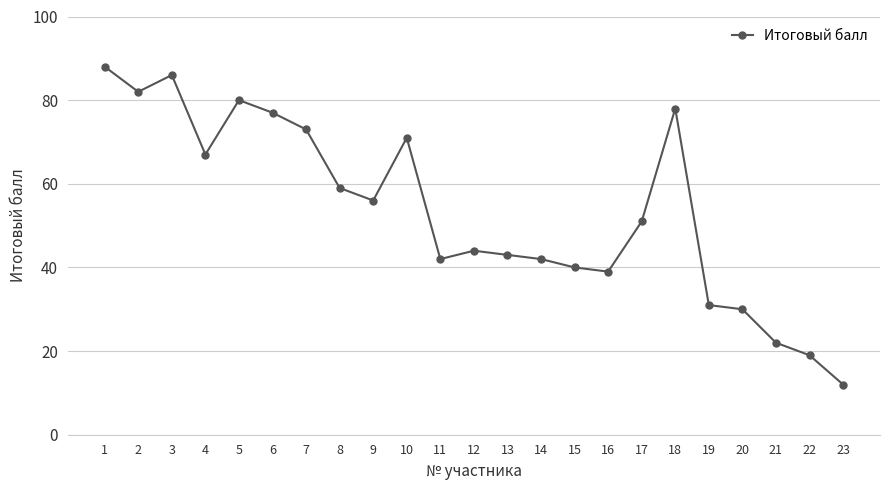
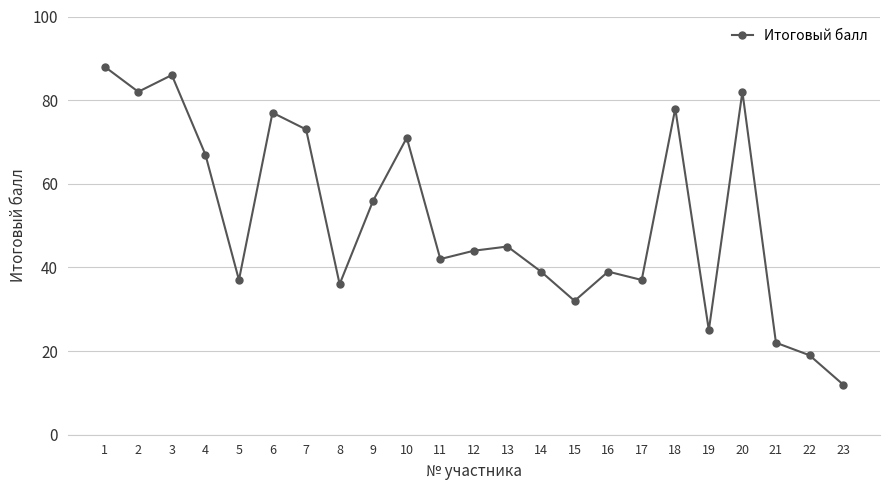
  {
    "1": 88,
    "2": 82,
    "3": 86,
    "4": 67,
-   "5": 80,
+   "5": 37,
    "6": 77,
    "7": 73,
-   "8": 59,
+   "8": 36,
    "9": 56,
    "10": 71,
    "11": 42,
    "12": 44,
-   "13": 43,
-   "14": 42,
-   "15": 40,
+   "13": 45,
+   "14": 39,
+   "15": 32,
    "16": 39,
-   "17": 51,
+   "17": 37,
    "18": 78,
-   "19": 31,
-   "20": 30,
+   "19": 25,
+   "20": 82,
    "21": 22,
    "22": 19,
    "23": 12
  }
